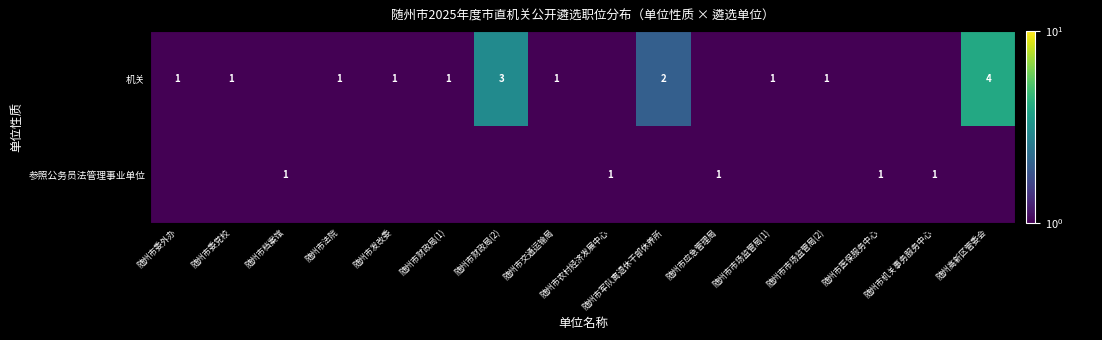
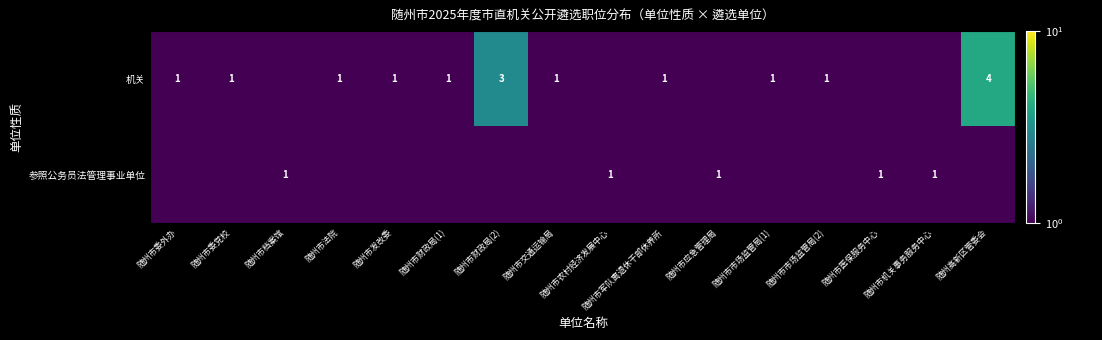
  {
    "机关": {
      "随州市委外办": 1,
      "随州市委党校": 1,
      "随州市法院": 1,
      "随州市发改委": 1,
      "随州市财政局(1)": 1,
      "随州市财政局(2)": 3,
      "随州市交通运输局": 1,
-     "随州市军队离退休干部休养所": 2,
+     "随州市军队离退休干部休养所": 1,
      "随州市市场监管局(1)": 1,
      "随州市市场监管局(2)": 1,
      "随州高新区管委会": 4
    },
    "参照公务员法管理事业单位": {
      "随州市档案馆": 1,
      "随州市农村经济发展中心": 1,
      "随州市应急管理局": 1,
      "随州市医保服务中心": 1,
      "随州市机关事务服务中心": 1
    }
  }
